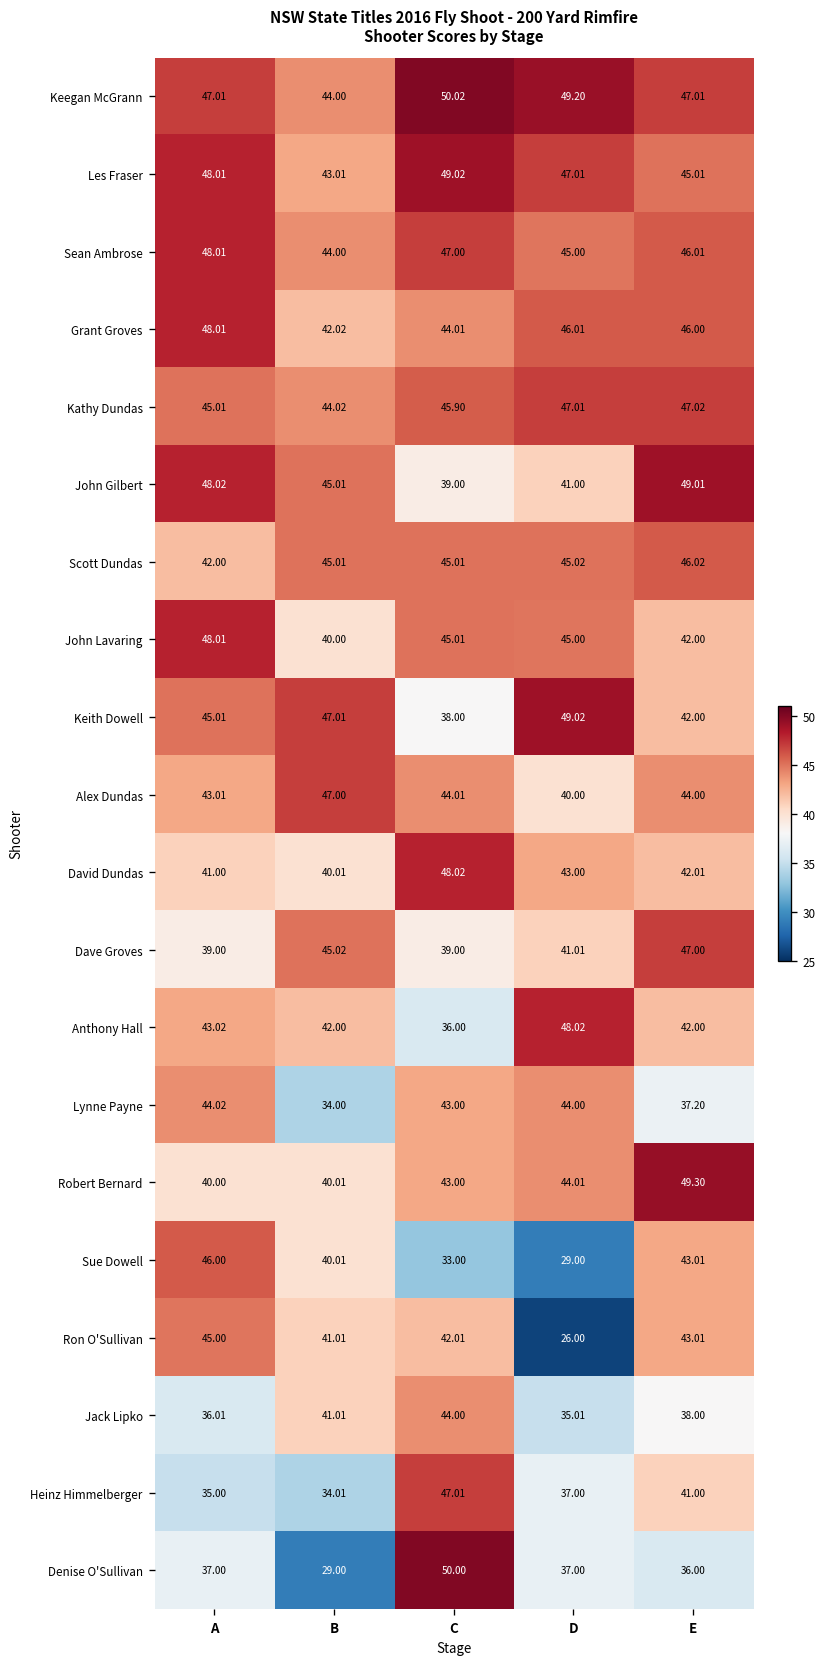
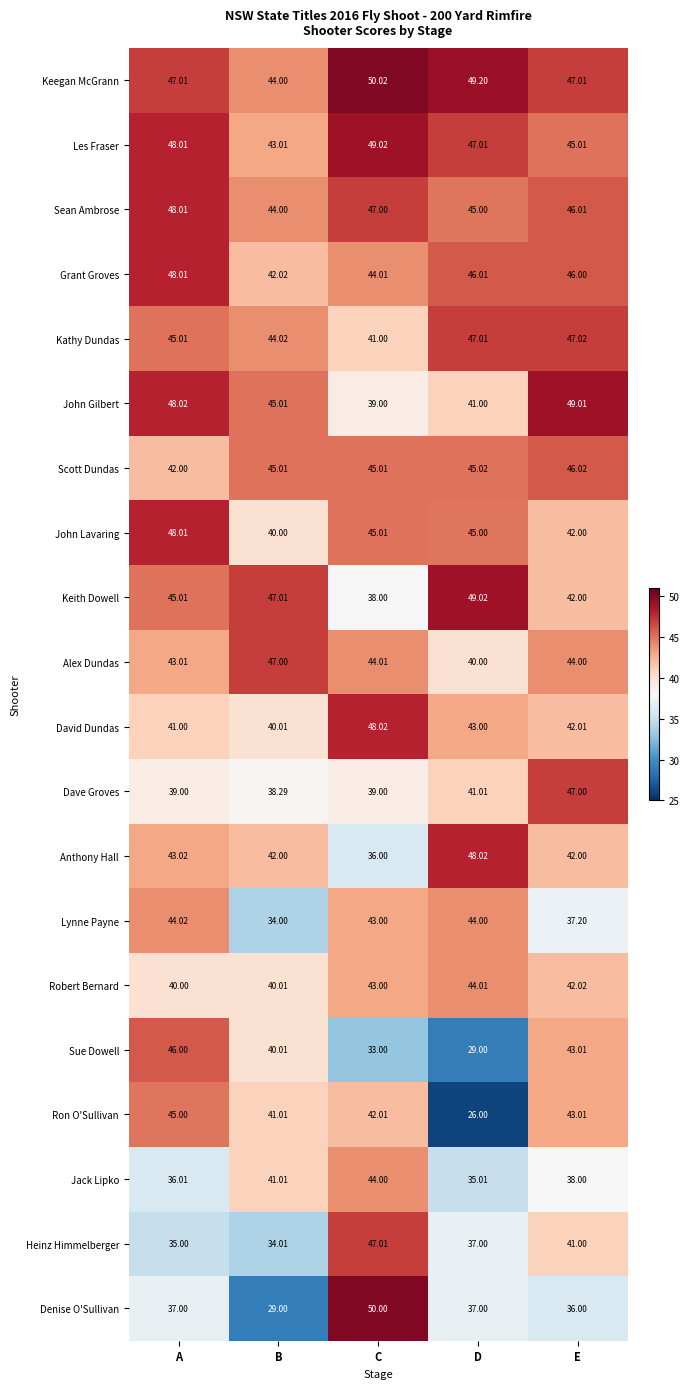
  {
    "Keegan McGrann": {
      "A": 47.01,
      "B": 44.00,
      "C": 50.02,
      "D": 49.20,
      "E": 47.01
    },
    "Les Fraser": {
      "A": 48.01,
      "B": 43.01,
      "C": 49.02,
      "D": 47.01,
      "E": 45.01
    },
    "Sean Ambrose": {
      "A": 48.01,
      "B": 44.00,
      "C": 47.00,
      "D": 45.00,
      "E": 46.01
    },
    "Grant Groves": {
      "A": 48.01,
      "B": 42.02,
      "C": 44.01,
      "D": 46.01,
      "E": 46.00
    },
    "Kathy Dundas": {
      "A": 45.01,
      "B": 44.02,
-     "C": 45.90,
+     "C": 41.00,
      "D": 47.01,
      "E": 47.02
    },
    "John Gilbert": {
      "A": 48.02,
      "B": 45.01,
      "C": 39.00,
      "D": 41.00,
      "E": 49.01
    },
    "Scott Dundas": {
      "A": 42.00,
      "B": 45.01,
      "C": 45.01,
      "D": 45.02,
      "E": 46.02
    },
    "John Lavaring": {
      "A": 48.01,
      "B": 40.00,
      "C": 45.01,
      "D": 45.00,
      "E": 42.00
    },
    "Keith Dowell": {
      "A": 45.01,
      "B": 47.01,
      "C": 38.00,
      "D": 49.02,
      "E": 42.00
    },
    "Alex Dundas": {
      "A": 43.01,
      "B": 47.00,
      "C": 44.01,
      "D": 40.00,
      "E": 44.00
    },
    "David Dundas": {
      "A": 41.00,
      "B": 40.01,
      "C": 48.02,
      "D": 43.00,
      "E": 42.01
    },
    "Dave Groves": {
      "A": 39.00,
-     "B": 45.02,
+     "B": 38.29,
      "C": 39.00,
      "D": 41.01,
      "E": 47.00
    },
    "Anthony Hall": {
      "A": 43.02,
      "B": 42.00,
      "C": 36.00,
      "D": 48.02,
      "E": 42.00
    },
    "Lynne Payne": {
      "A": 44.02,
      "B": 34.00,
      "C": 43.00,
      "D": 44.00,
      "E": 37.20
    },
    "Robert Bernard": {
      "A": 40.00,
      "B": 40.01,
      "C": 43.00,
      "D": 44.01,
-     "E": 49.30
+     "E": 42.02
    },
    "Sue Dowell": {
      "A": 46.00,
      "B": 40.01,
      "C": 33.00,
      "D": 29.00,
      "E": 43.01
    },
    "Ron O'Sullivan": {
      "A": 45.00,
      "B": 41.01,
      "C": 42.01,
      "D": 26.00,
      "E": 43.01
    },
    "Jack Lipko": {
      "A": 36.01,
      "B": 41.01,
      "C": 44.00,
      "D": 35.01,
      "E": 38.00
    },
    "Heinz Himmelberger": {
      "A": 35.00,
      "B": 34.01,
      "C": 47.01,
      "D": 37.00,
      "E": 41.00
    },
    "Denise O'Sullivan": {
      "A": 37.00,
      "B": 29.00,
      "C": 50.00,
      "D": 37.00,
      "E": 36.00
    }
  }
